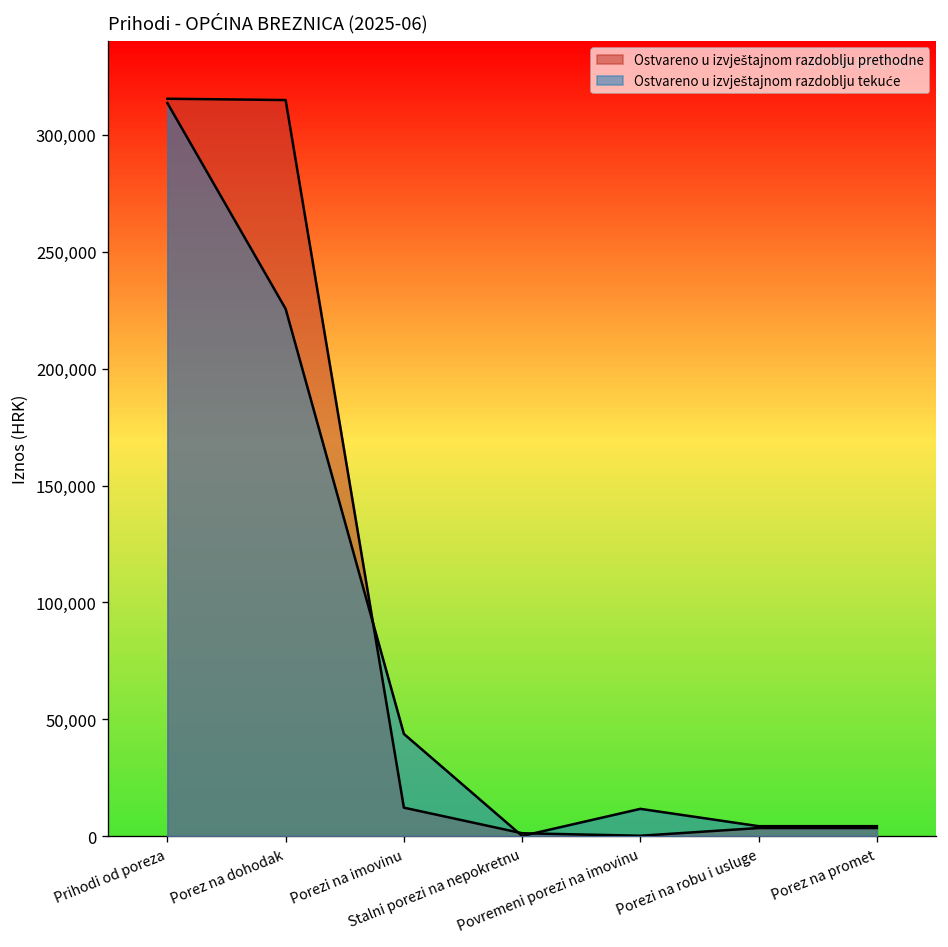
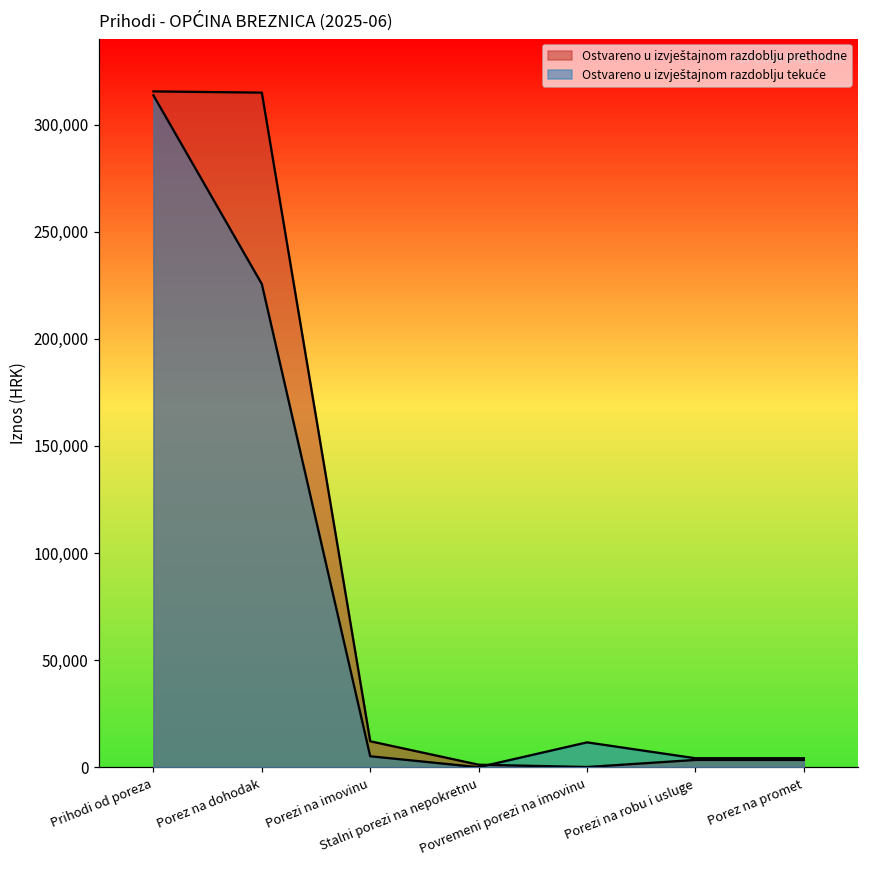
  {
    "Ostvareno u izvještajnom razdoblju prethodne": {
      "Prihodi od poreza": "315,000",
      "Porez na dohodak": "315,000",
      "Porezi na imovinu": "12,000",
      "Povremeni porezi na imovinu": "0"
    },
    "Ostvareno u izvještajnom razdoblju tekuće": {
      "Prihodi od poreza": "314,000",
      "Porez na dohodak": "226,000",
-     "Porezi na imovinu": "44,000",
+     "Porezi na imovinu": "5,000",
      "Povremeni porezi na imovinu": "12,000"
    }
  }
